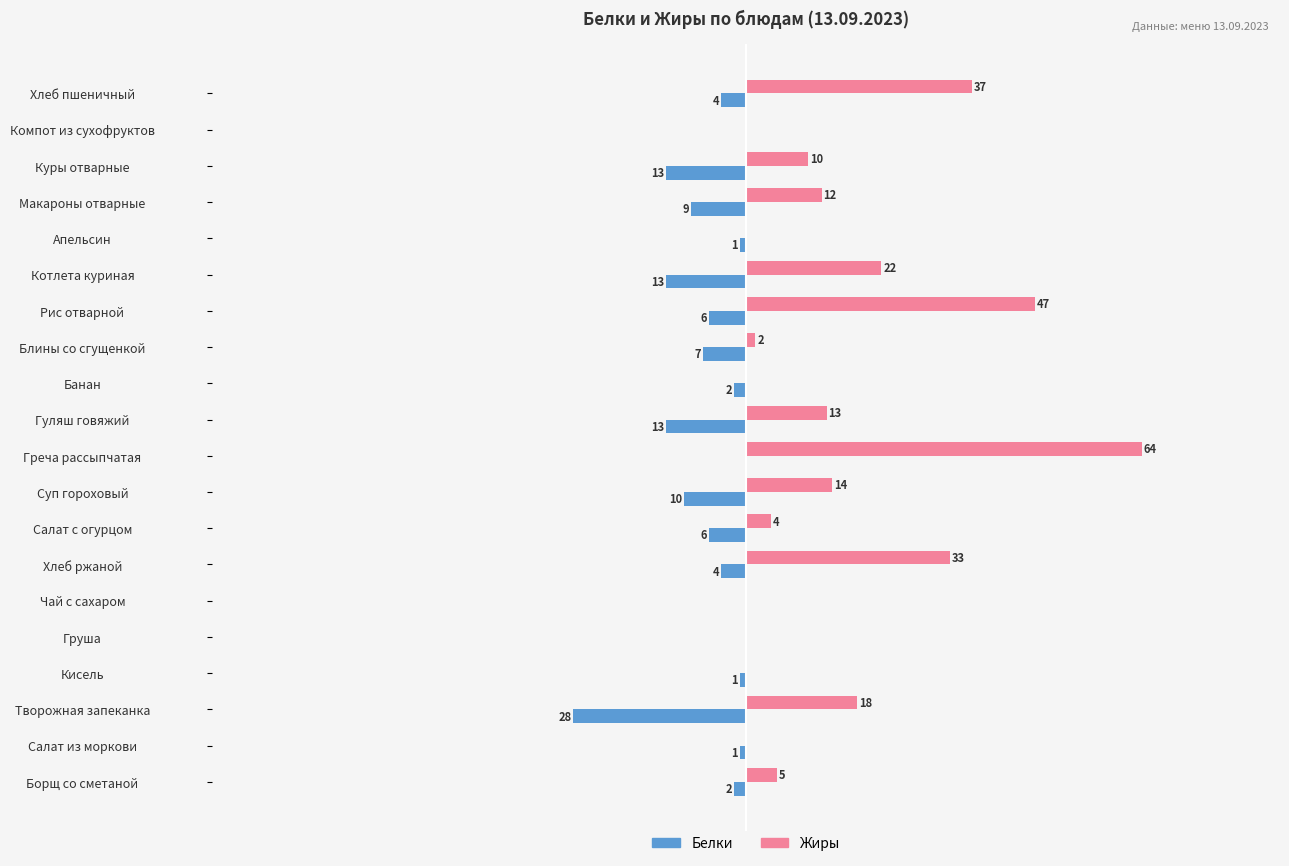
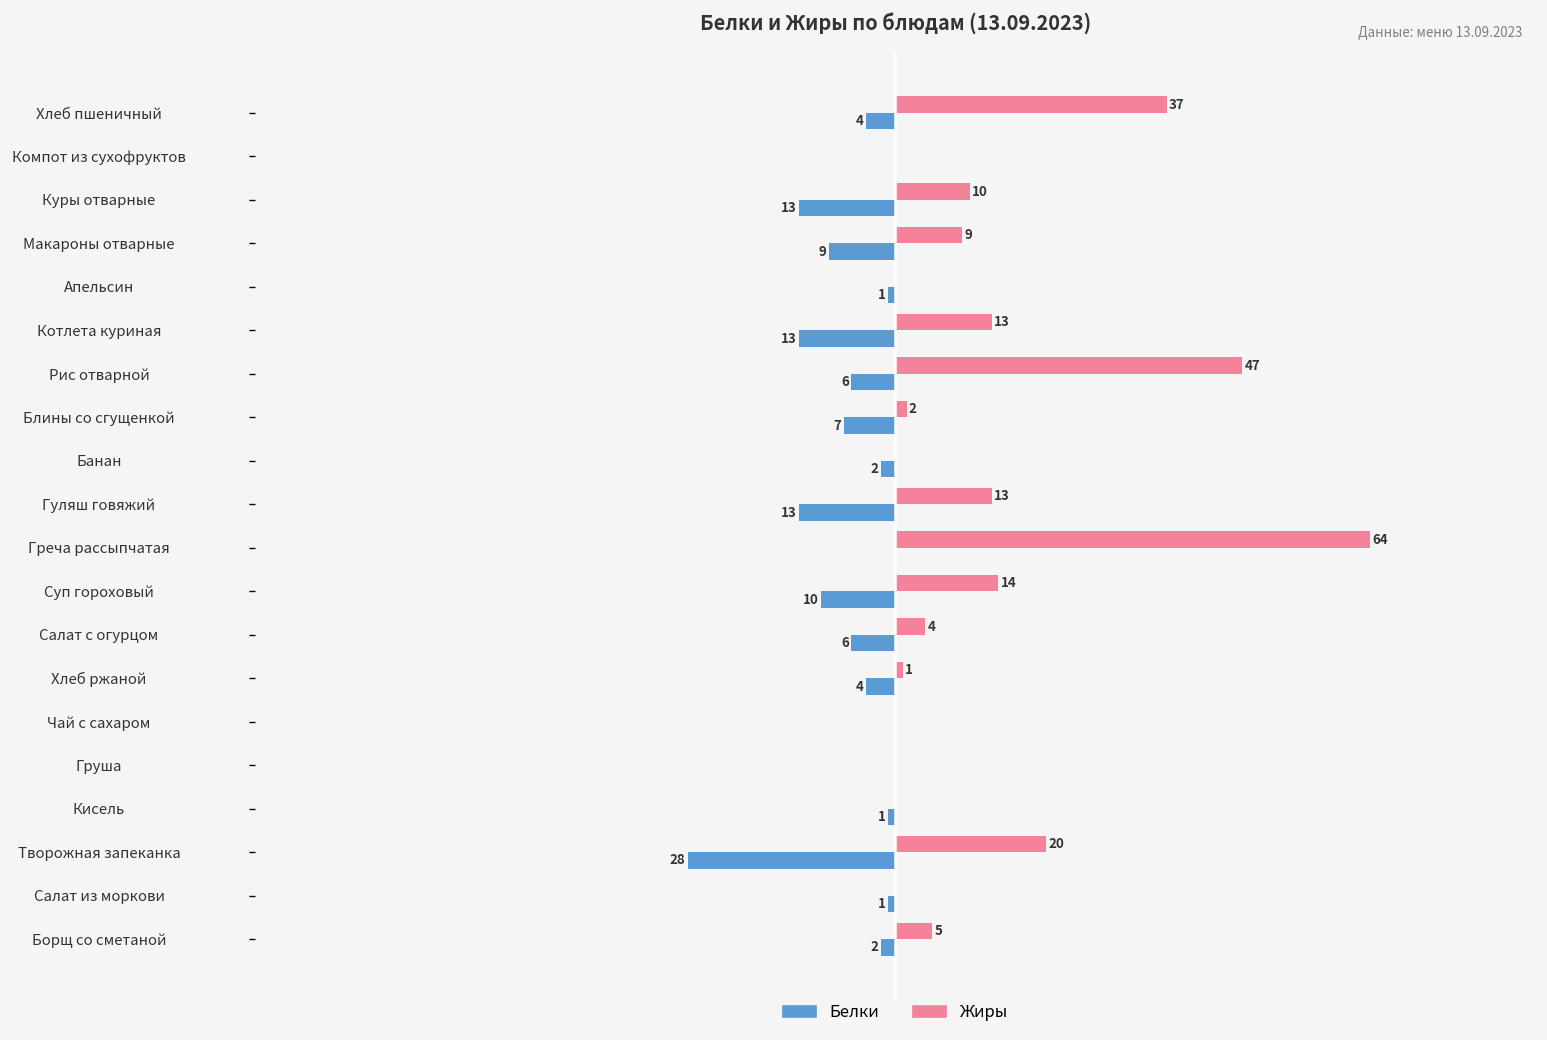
  {
    "Жиры": {
      "Хлеб пшеничный": 37,
      "Куры отварные": 10,
-     "Макароны отварные": 12,
-     "Котлета куриная": 22,
+     "Макароны отварные": 9,
+     "Котлета куриная": 13,
      "Рис отварной": 47,
      "Блины со сгущенкой": 2,
      "Гуляш говяжий": 13,
      "Греча рассыпчатая": 64,
      "Суп гороховый": 14,
      "Салат с огурцом": 4,
-     "Хлеб ржаной": 33,
-     "Творожная запеканка": 18,
+     "Хлеб ржаной": 1,
+     "Творожная запеканка": 20,
      "Борщ со сметаной": 5
    }
  }
